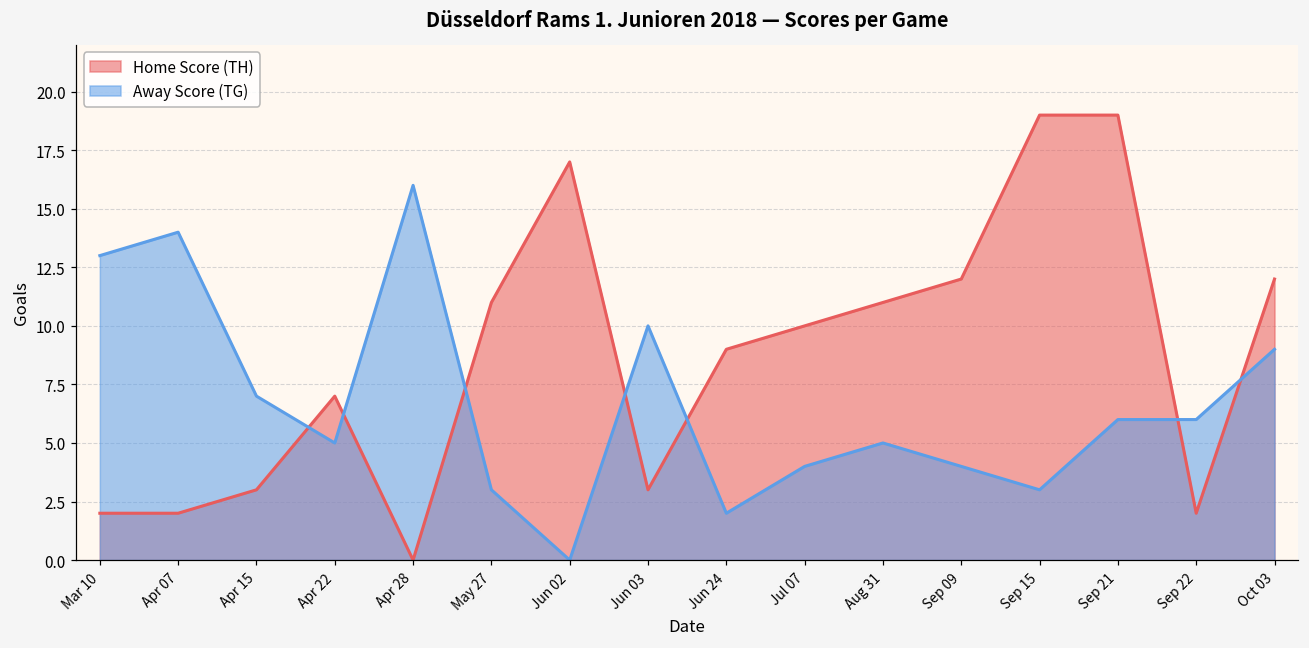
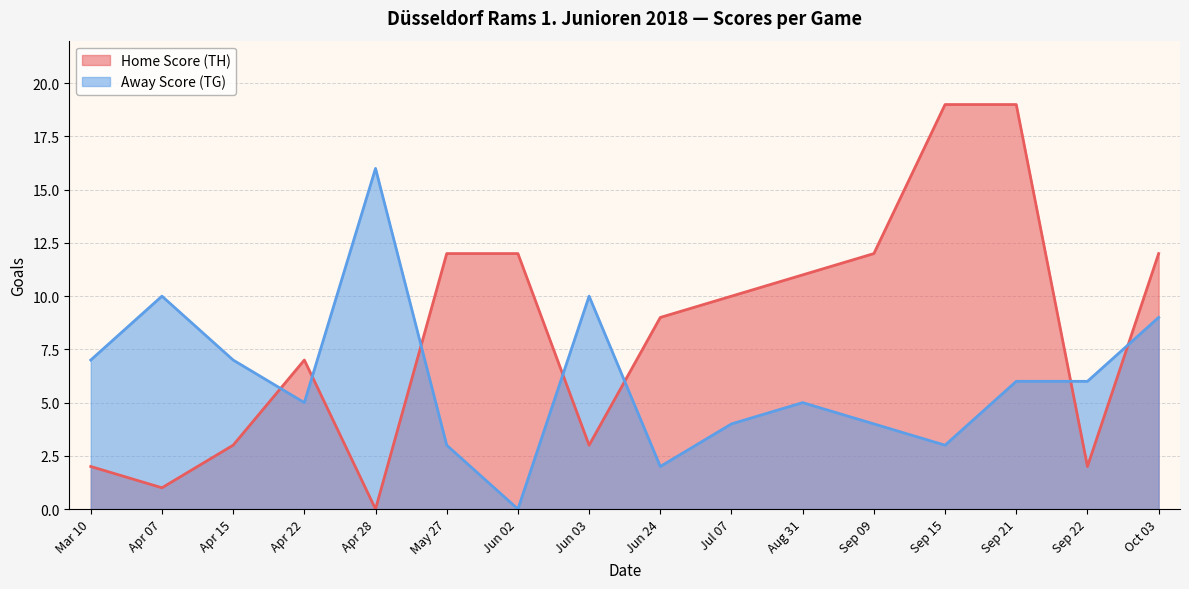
  {
    "Home Score (TH)": {
      "Mar 10": 2,
-     "Apr 07": 2,
+     "Apr 07": 1,
      "Apr 15": 3,
      "Apr 22": 7,
      "Apr 28": 0,
-     "May 27": 11,
-     "Jun 02": 17,
+     "May 27": 12,
+     "Jun 02": 12,
      "Jun 03": 3,
      "Jun 24": 9,
      "Jul 07": 10,
      "Aug 31": 11,
      "Sep 09": 12,
      "Sep 15": 19,
      "Sep 21": 19,
      "Sep 22": 2,
      "Oct 03": 12
    },
    "Away Score (TG)": {
-     "Mar 10": 13,
-     "Apr 07": 14,
+     "Mar 10": 7,
+     "Apr 07": 10,
      "Apr 15": 7,
      "Apr 22": 5,
      "Apr 28": 16,
      "May 27": 3,
      "Jun 02": 0,
      "Jun 03": 10,
      "Jun 24": 2,
      "Jul 07": 4,
      "Aug 31": 5,
      "Sep 09": 4,
      "Sep 15": 3,
      "Sep 21": 6,
      "Sep 22": 6,
      "Oct 03": 9
    }
  }
